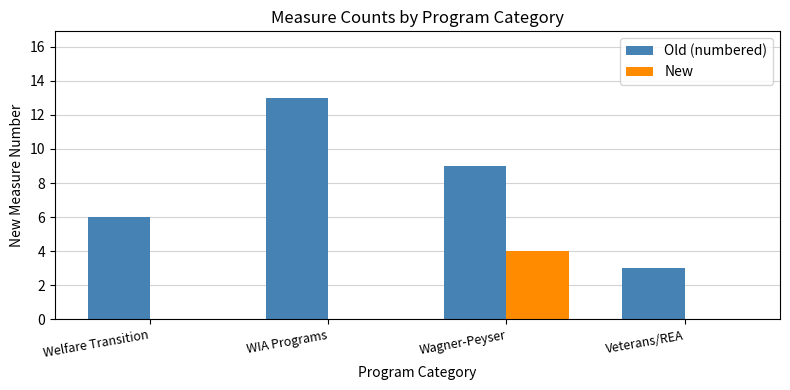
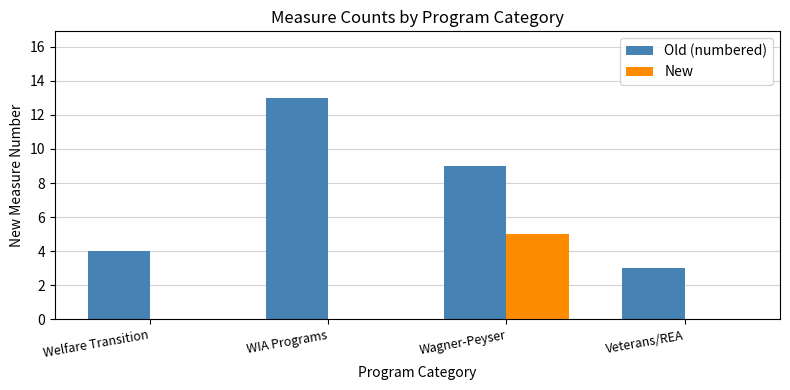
  {
    "Old (numbered)": {
-     "Welfare Transition": 6,
+     "Welfare Transition": 4,
      "WIA Programs": 13,
      "Wagner-Peyser": 9,
      "Veterans/REA": 3
    },
    "New": {
      "Welfare Transition": 0,
      "WIA Programs": 0,
-     "Wagner-Peyser": 4,
+     "Wagner-Peyser": 5,
      "Veterans/REA": 0
    }
  }
